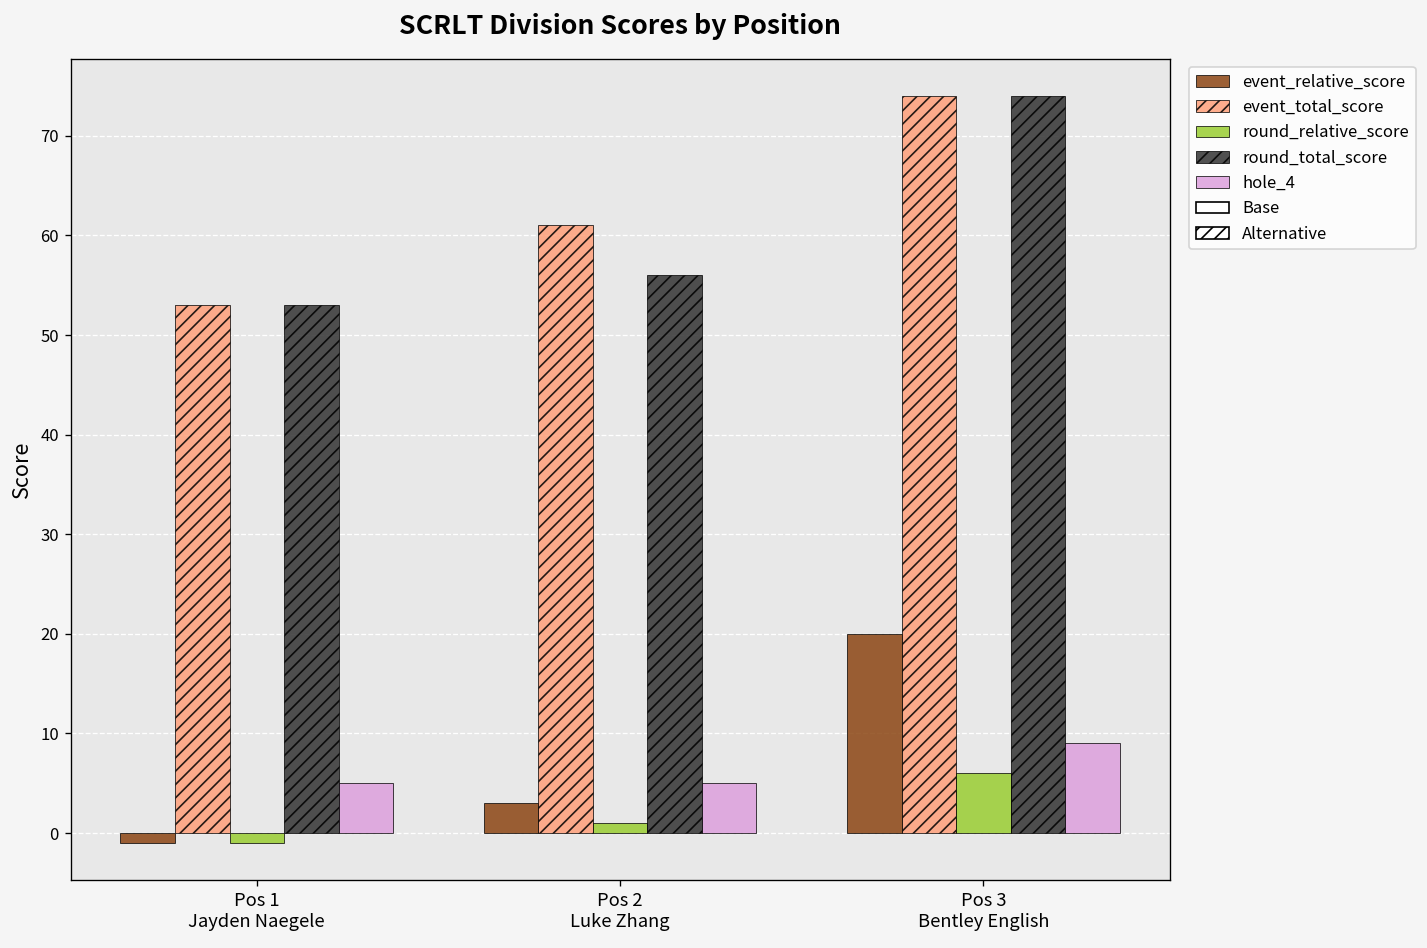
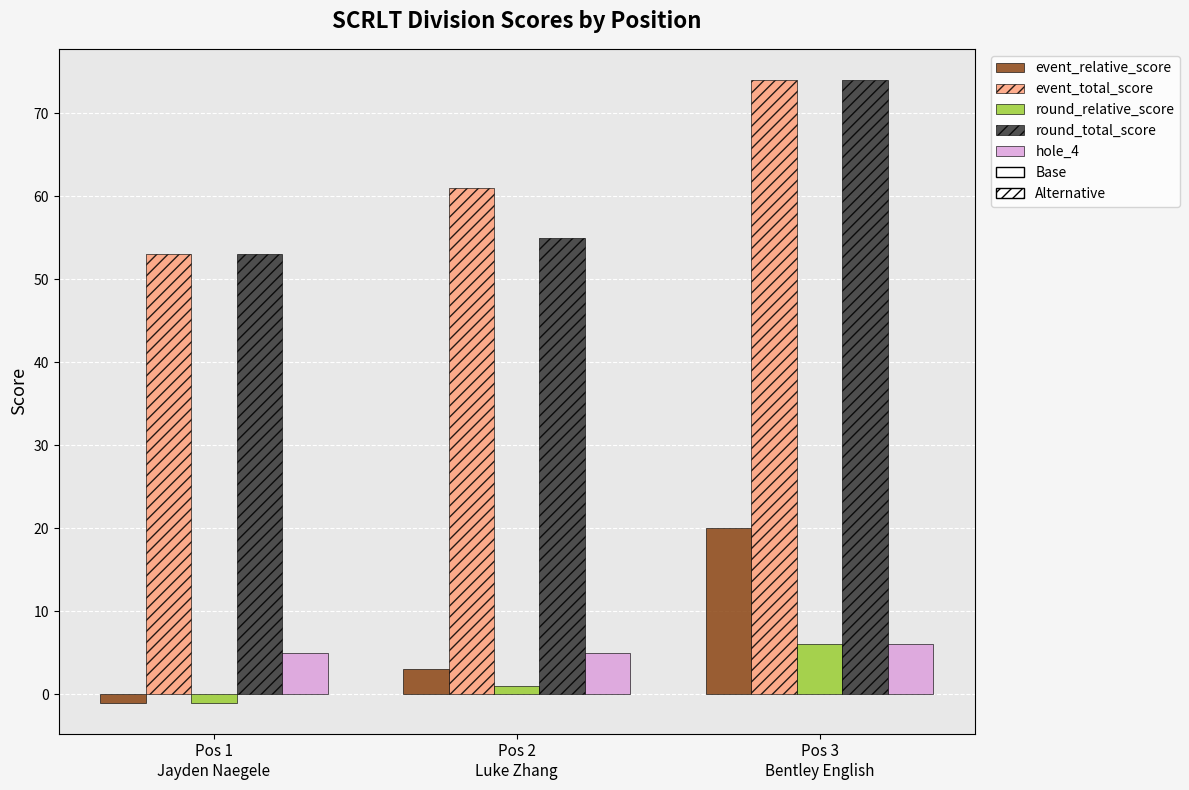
  {
    "event_relative_score": {
      "Pos 1 Jayden Naegele": -1,
      "Pos 2 Luke Zhang": 3,
      "Pos 3 Bentley English": 20
    },
    "event_total_score": {
      "Pos 1 Jayden Naegele": 53,
      "Pos 2 Luke Zhang": 61,
      "Pos 3 Bentley English": 74
    },
    "round_relative_score": {
      "Pos 1 Jayden Naegele": -1,
      "Pos 2 Luke Zhang": 1,
      "Pos 3 Bentley English": 6
    },
    "round_total_score": {
      "Pos 1 Jayden Naegele": 53,
-     "Pos 2 Luke Zhang": 56,
+     "Pos 2 Luke Zhang": 55,
      "Pos 3 Bentley English": 74
    },
    "hole_4": {
      "Pos 1 Jayden Naegele": 5,
      "Pos 2 Luke Zhang": 5,
-     "Pos 3 Bentley English": 9
+     "Pos 3 Bentley English": 6
    }
  }
